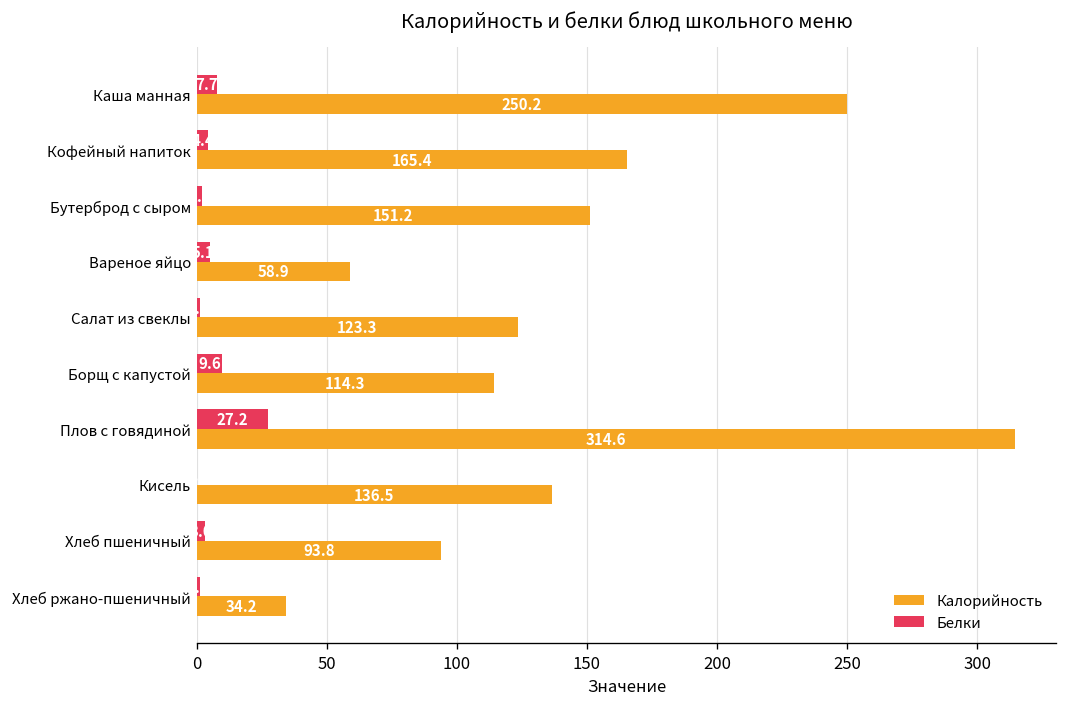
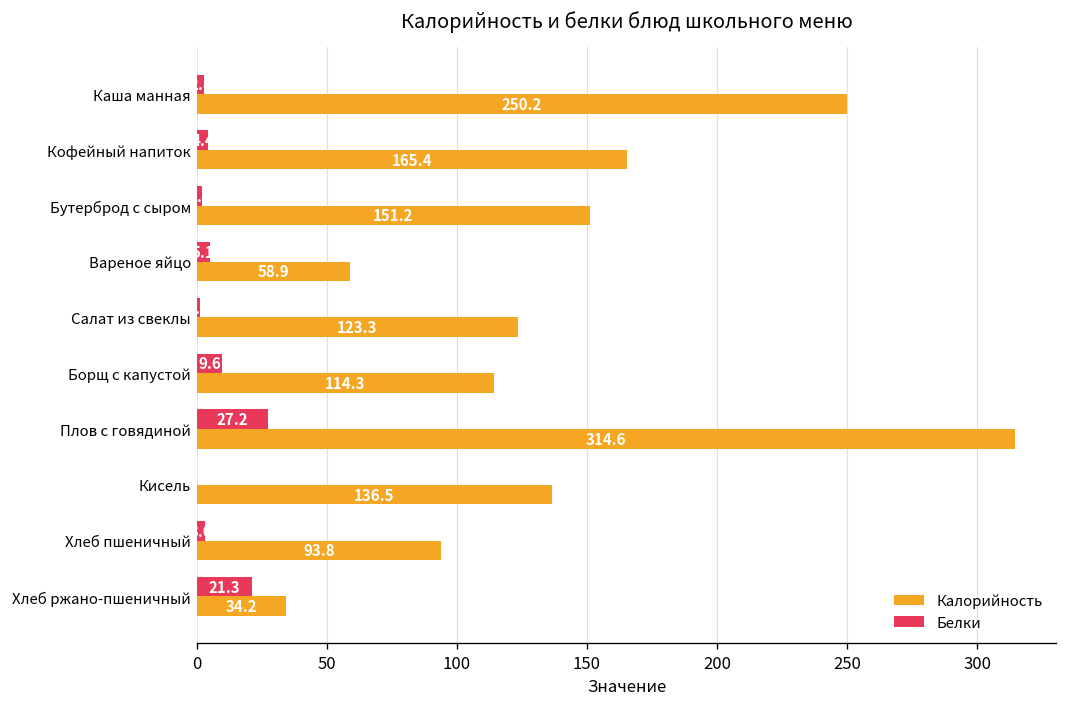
  {
    "Калорийность": {
      "Каша манная": 250.2,
      "Кофейный напиток": 165.4,
      "Бутерброд с сыром": 151.2,
      "Вареное яйцо": 58.9,
      "Салат из свеклы": 123.3,
      "Борщ с капустой": 114.3,
      "Плов с говядиной": 314.6,
      "Кисель": 136.5,
      "Хлеб пшеничный": 93.8,
      "Хлеб ржано-пшеничный": 34.2
    },
    "Белки": {
-     "Каша манная": 8,
+     "Каша манная": 3,
      "Кофейный напиток": 4,
      "Бутерброд с сыром": 2,
      "Салат из свеклы": 1,
      "Хлеб пшеничный": 3,
-     "Хлеб ржано-пшеничный": 1
+     "Хлеб ржано-пшеничный": 21
    }
  }
